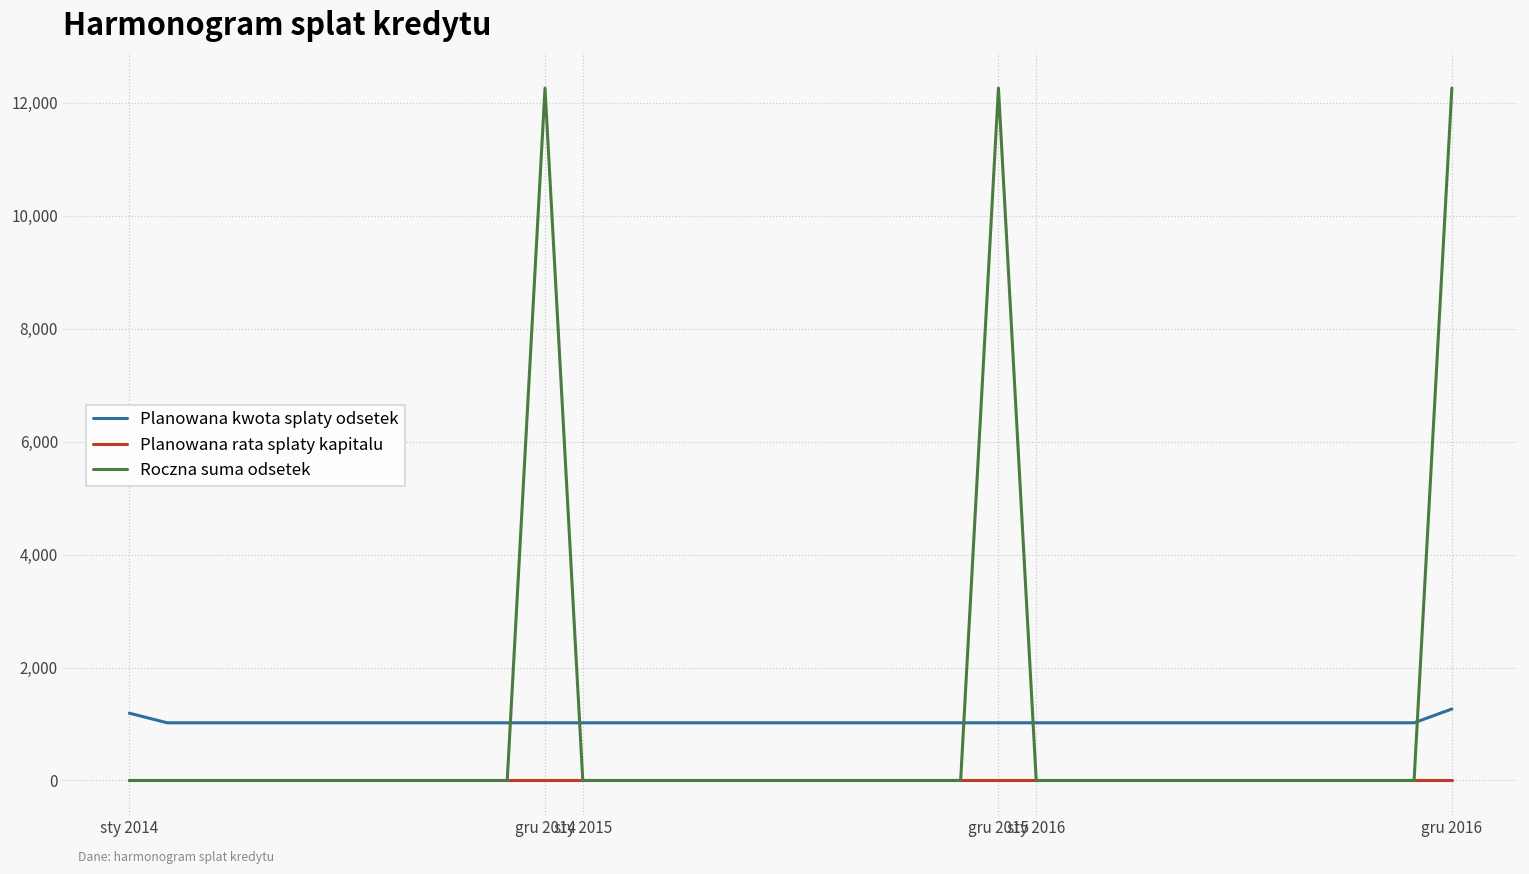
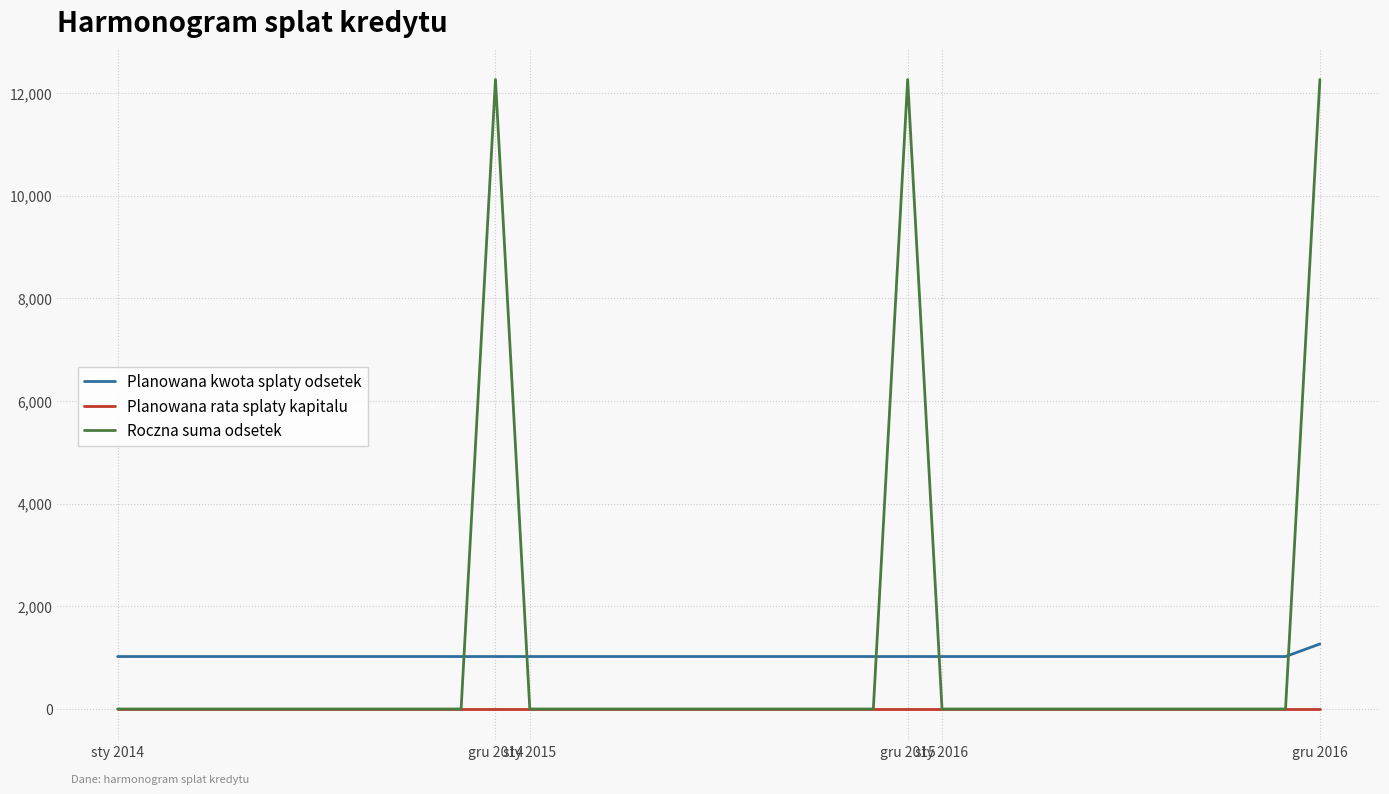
  {
    "Planowana kwota splaty odsetek": {
-     "sty 2014": "1,200",
+     "sty 2014": "1,000",
      "gru 2016": "1,300"
    },
    "Planowana rata splaty kapitalu": {
      "gru 2016": "0"
    },
    "Roczna suma odsetek": {
      "gru 2016": "12,300"
    }
  }
